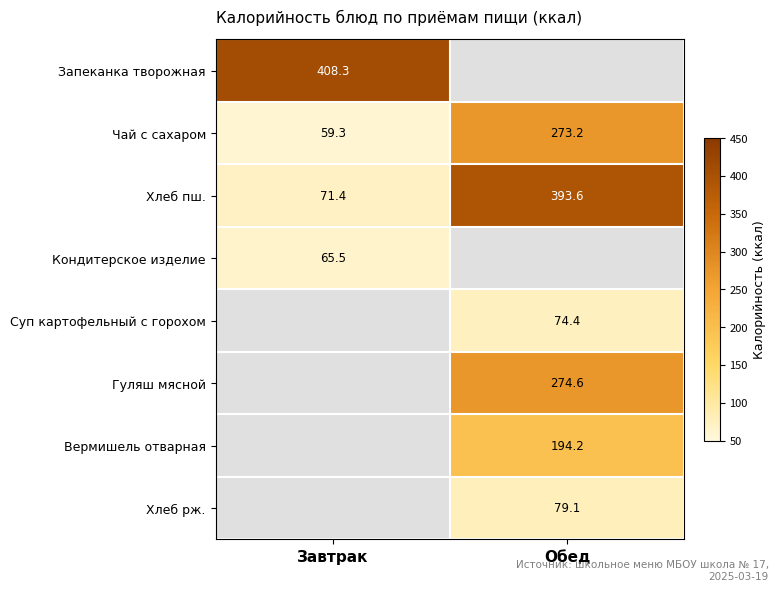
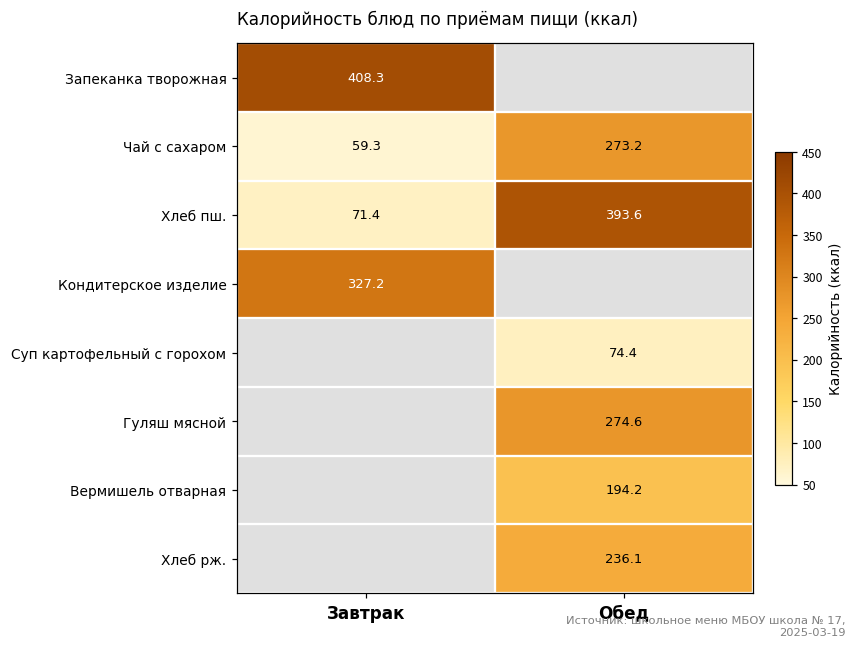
  {
    "Запеканка творожная": {
      "Завтрак": 408.3
    },
    "Чай с сахаром": {
      "Завтрак": 59.3,
      "Обед": 273.2
    },
    "Хлеб пш.": {
      "Завтрак": 71.4,
      "Обед": 393.6
    },
    "Кондитерское изделие": {
-     "Завтрак": 65.5
+     "Завтрак": 327.2
    },
    "Суп картофельный с горохом": {
      "Обед": 74.4
    },
    "Гуляш мясной": {
      "Обед": 274.6
    },
    "Вермишель отварная": {
      "Обед": 194.2
    },
    "Хлеб рж.": {
-     "Обед": 79.1
+     "Обед": 236.1
    }
  }
